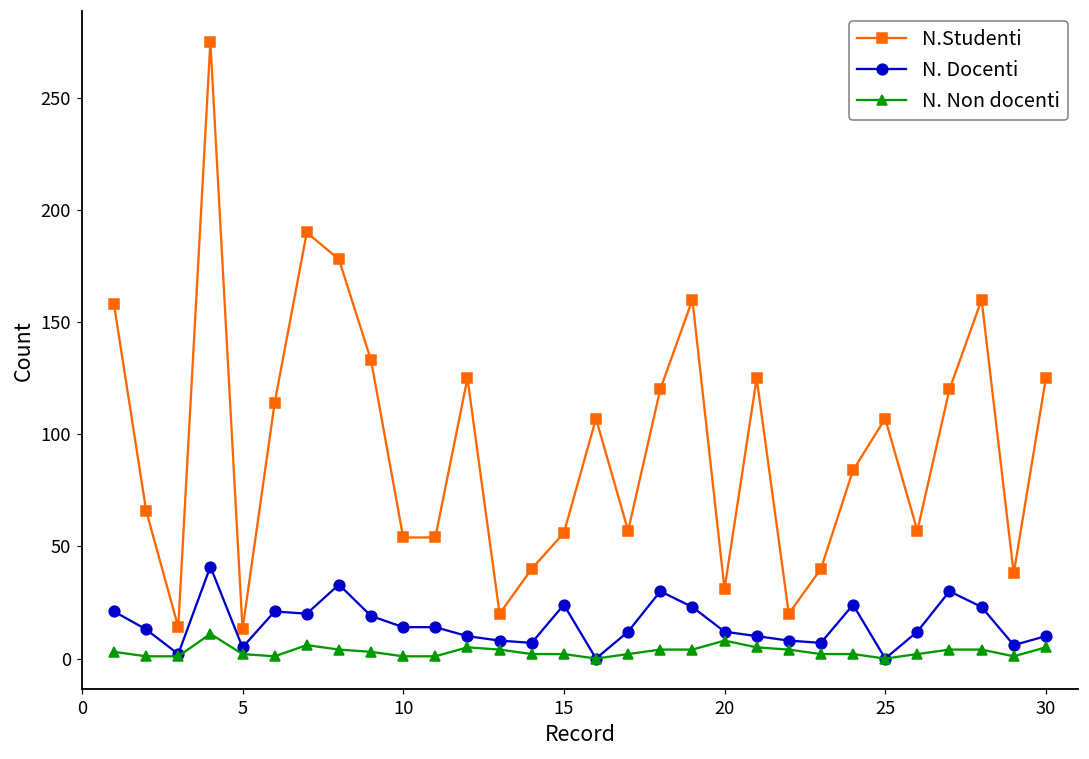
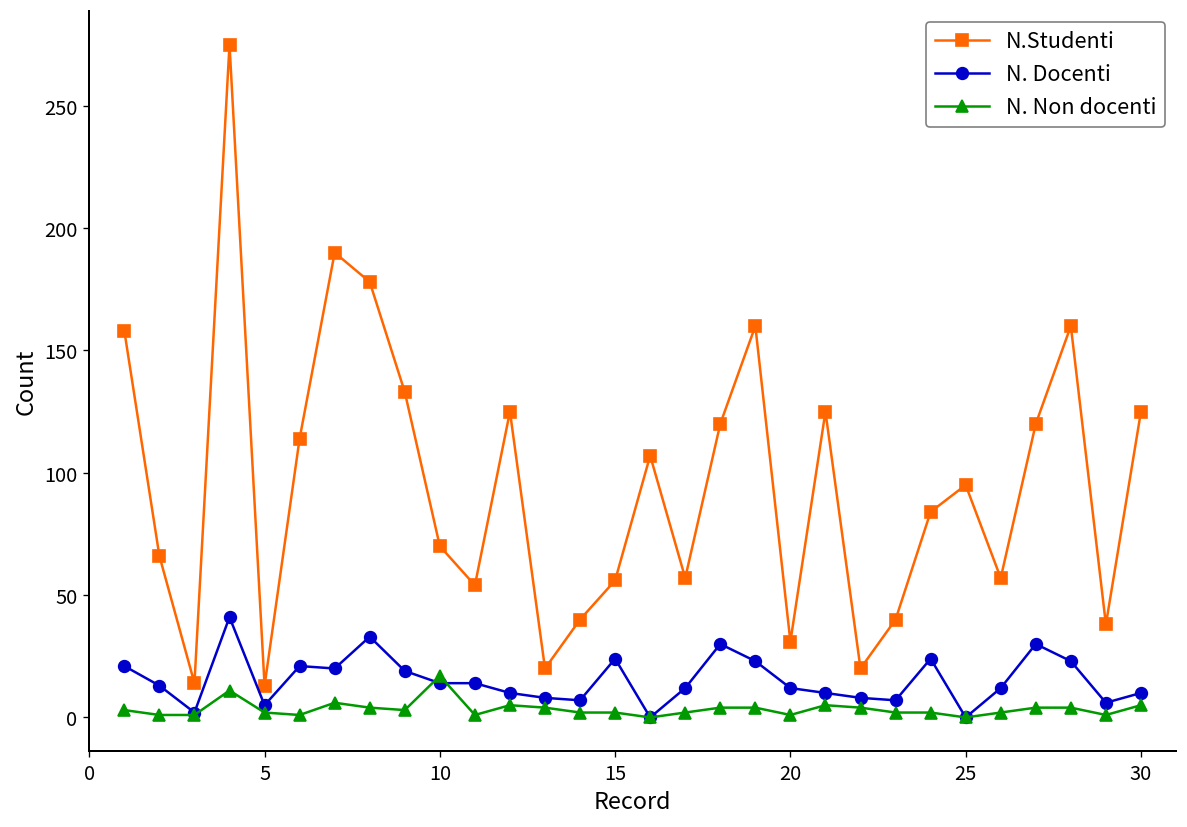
  {
    "N.Studenti": {
      "5": 13,
-     "10": 54,
+     "10": 70,
      "15": 56,
      "20": 31,
-     "25": 107,
+     "25": 95,
      "30": 125
    },
    "N. Docenti": {
      "5": 5,
      "10": 14,
      "15": 24,
      "20": 12,
      "30": 10
    },
    "N. Non docenti": {
      "5": 2,
-     "10": 1,
+     "10": 17,
      "15": 2,
-     "20": 8,
+     "20": 1,
      "30": 5
    }
  }
